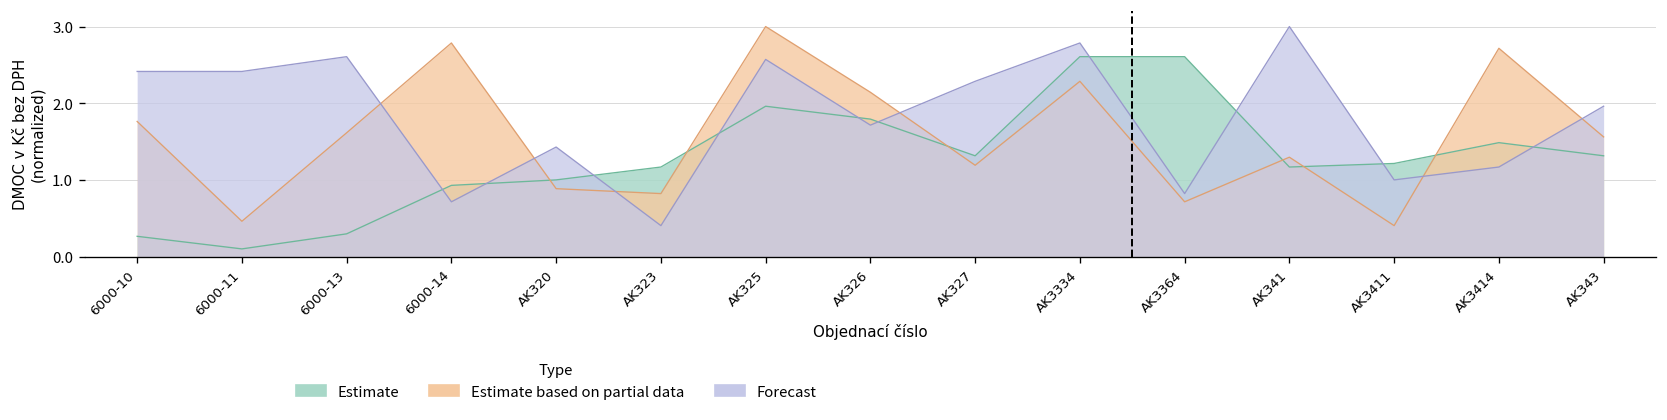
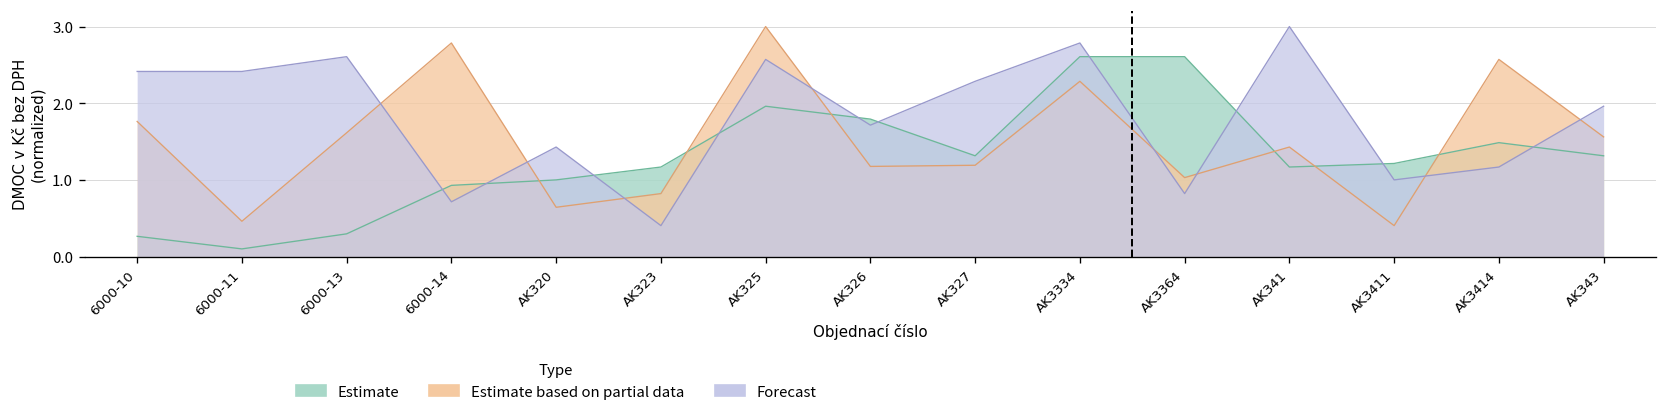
  {
    "Estimate based on partial data": {
      "6000-10": 1.8,
      "6000-11": 0.5,
      "6000-13": 1.6,
      "6000-14": 2.8,
-     "AK320": 0.9,
+     "AK320": 0.6,
      "AK323": 0.8,
      "AK325": 3.0,
-     "AK326": 2.1,
+     "AK326": 1.2,
      "AK327": 1.2,
      "AK3334": 2.3,
-     "AK3364": 0.7,
-     "AK341": 1.3,
+     "AK3364": 1.0,
+     "AK341": 1.4,
      "AK3411": 0.4,
-     "AK3414": 2.7,
+     "AK3414": 2.6,
      "AK343": 1.6
    }
  }
